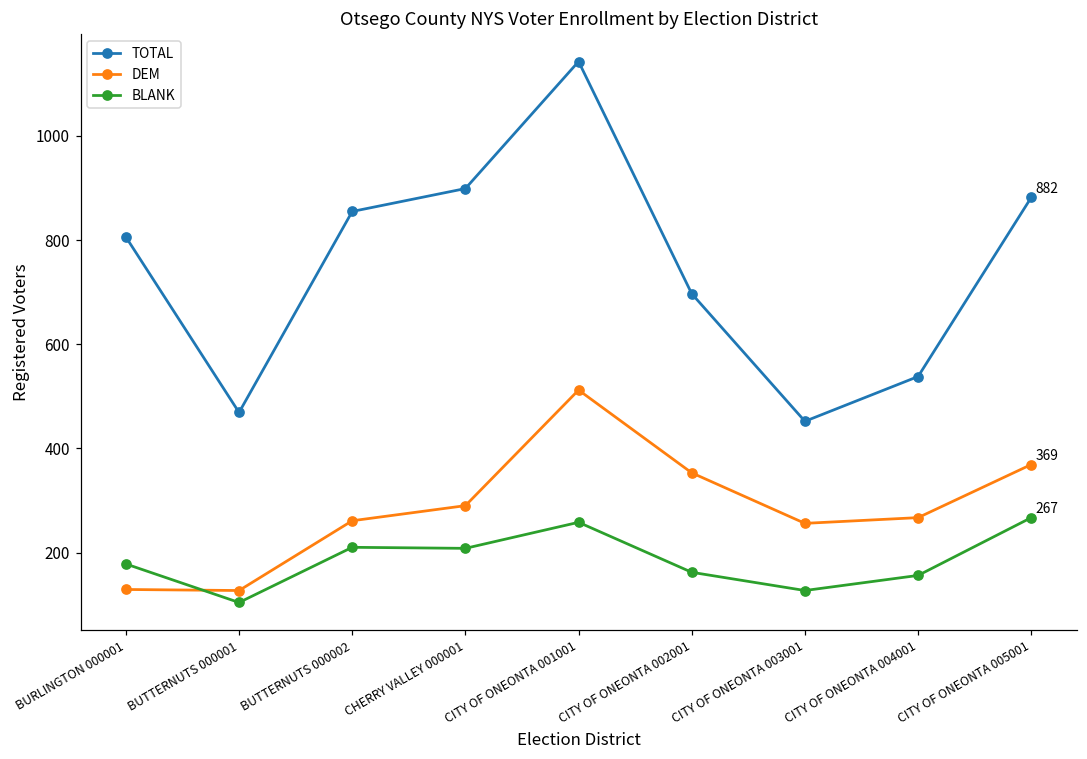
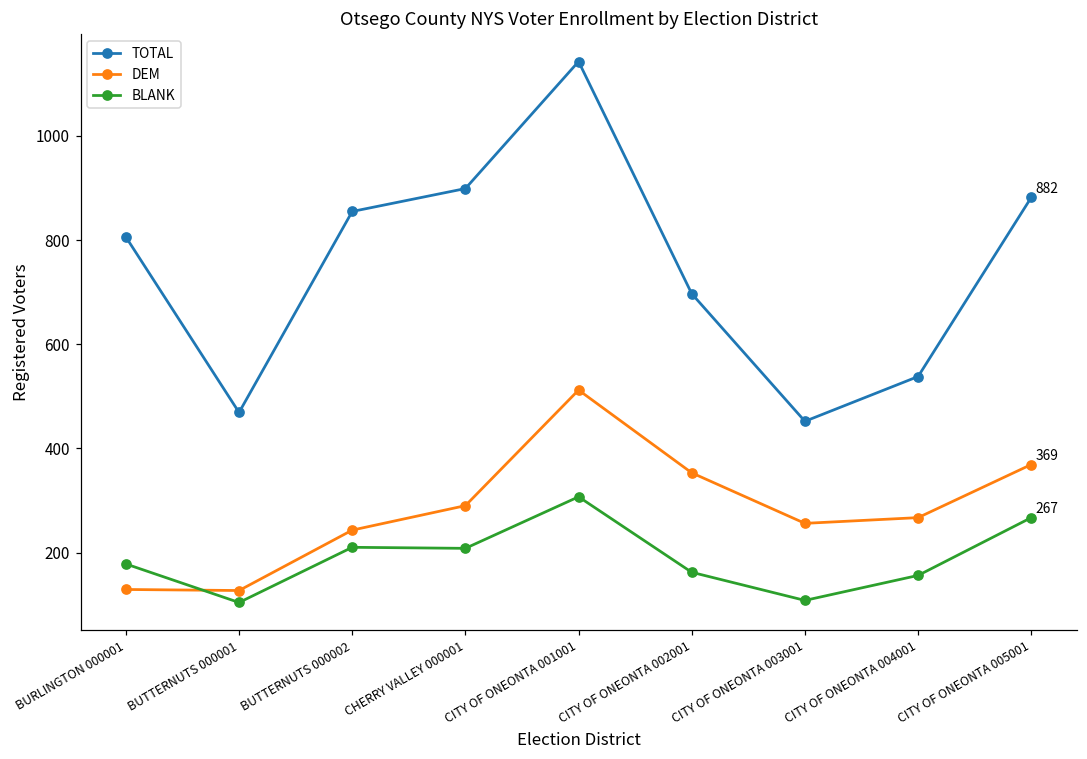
  {
    "TOTAL": {
      "CITY OF ONEONTA 005001": 882
    },
    "DEM": {
      "BURLINGTON 000001": 130,
      "BUTTERNUTS 000001": 130,
-     "BUTTERNUTS 000002": 260,
+     "BUTTERNUTS 000002": 240,
      "CHERRY VALLEY 000001": 290,
      "CITY OF ONEONTA 001001": 510,
      "CITY OF ONEONTA 002001": 350,
      "CITY OF ONEONTA 003001": 260,
      "CITY OF ONEONTA 004001": 270
    },
    "BLANK": {
      "BURLINGTON 000001": 180,
      "BUTTERNUTS 000001": 100,
      "BUTTERNUTS 000002": 210,
      "CHERRY VALLEY 000001": 210,
-     "CITY OF ONEONTA 001001": 260,
+     "CITY OF ONEONTA 001001": 310,
      "CITY OF ONEONTA 002001": 160,
-     "CITY OF ONEONTA 003001": 130,
+     "CITY OF ONEONTA 003001": 110,
      "CITY OF ONEONTA 004001": 160
    }
  }
